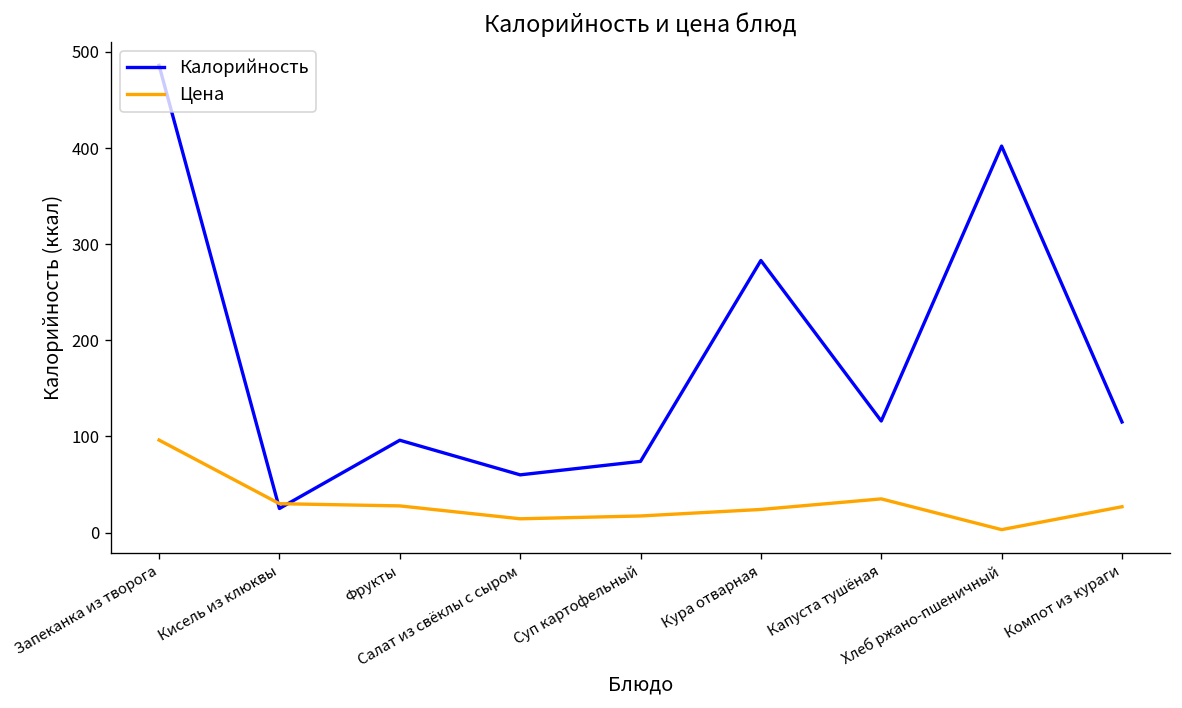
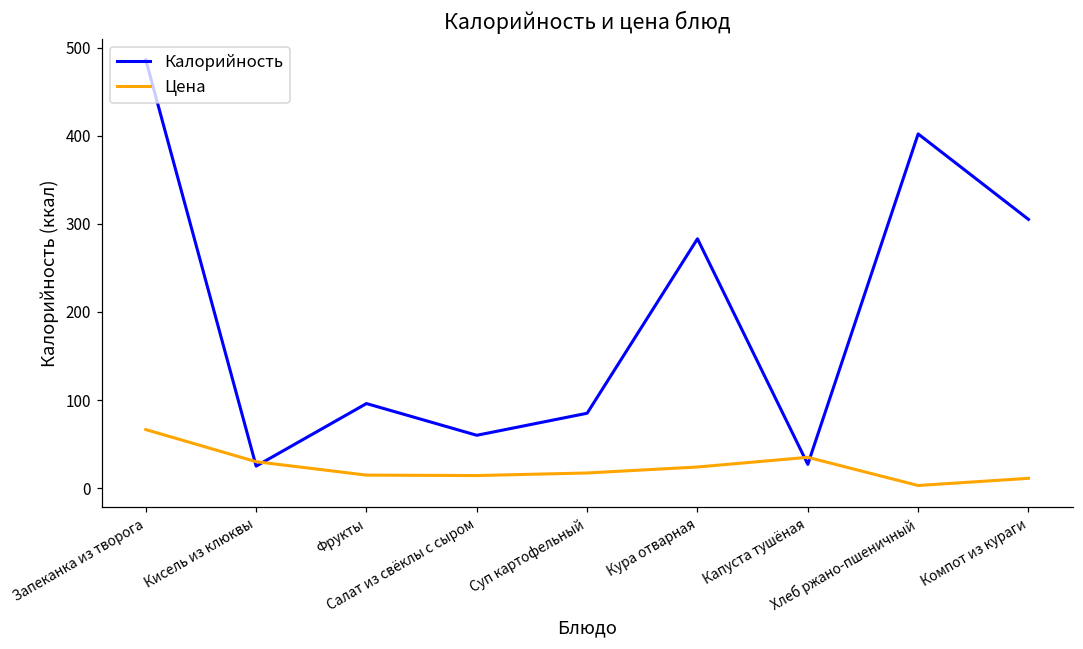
  {
    "Калорийность": {
      "Кисель из клюквы": 30,
      "Фрукты": 100,
      "Салат из свёклы с сыром": 60,
-     "Суп картофельный": 70,
+     "Суп картофельный": 90,
      "Кура отварная": 280,
-     "Капуста тушёная": 120,
+     "Капуста тушёная": 30,
      "Хлеб ржано-пшеничный": 400,
-     "Компот из кураги": 120
+     "Компот из кураги": 310
    },
    "Цена": {
-     "Запеканка из творога": 100,
+     "Запеканка из творога": 70,
      "Кисель из клюквы": 30,
-     "Фрукты": 30,
+     "Фрукты": 10,
      "Салат из свёклы с сыром": 10,
      "Суп картофельный": 20,
      "Кура отварная": 20,
      "Капуста тушёная": 40,
      "Хлеб ржано-пшеничный": 0,
-     "Компот из кураги": 30
+     "Компот из кураги": 10
    }
  }
